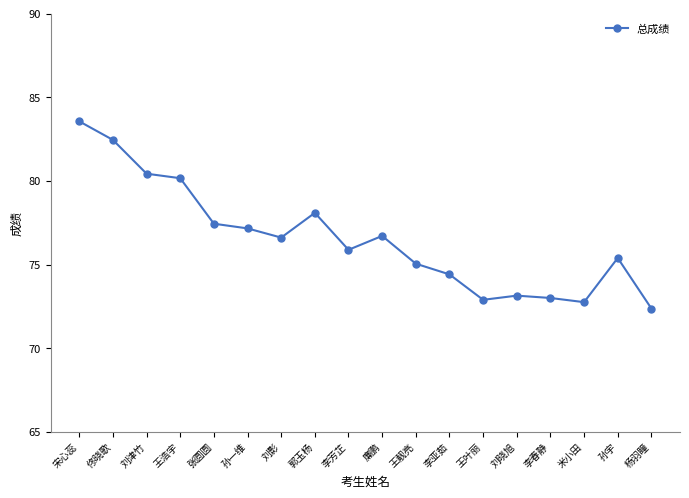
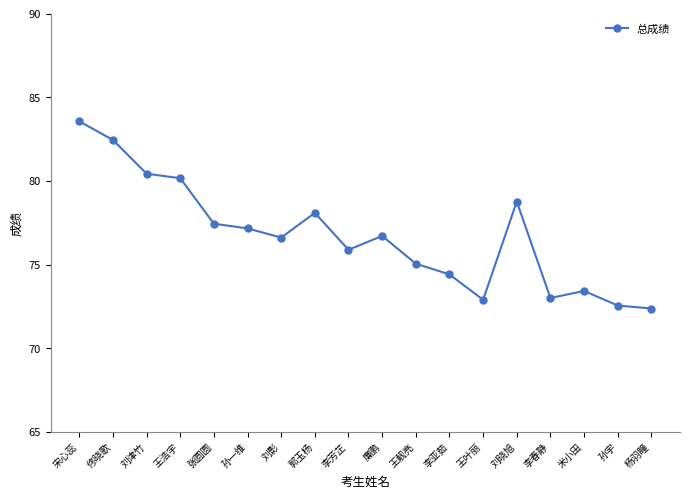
  {
    "宋心蕊": 83.6,
    "佟晓歌": 82.5,
    "刘津竹": 80.4,
    "王浩宇": 80.2,
    "张圆圆": 77.5,
    "孙一维": 77.2,
    "刘影": 76.6,
    "郭玉杨": 78.1,
    "李芳芷": 75.9,
    "廉鹏": 76.7,
    "王靓亮": 75.1,
    "李亚茹": 74.4,
    "王叶丽": 72.9,
-   "刘晓旭": 73.2,
+   "刘晓旭": 78.8,
    "李春静": 73.0,
-   "米小田": 72.8,
-   "孙宇": 75.4,
+   "米小田": 73.4,
+   "孙宇": 72.6,
    "杨羽瞳": 72.4
  }
